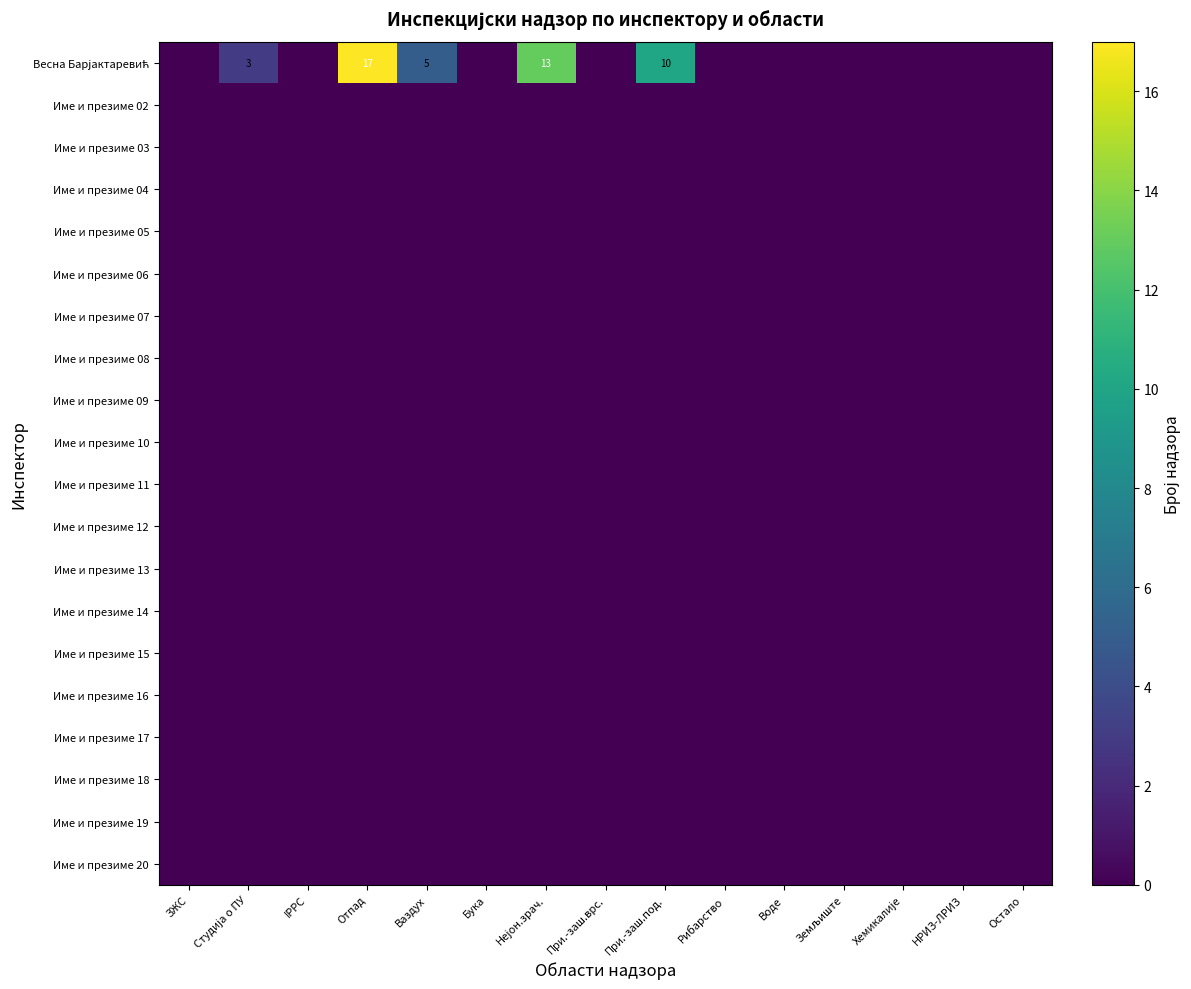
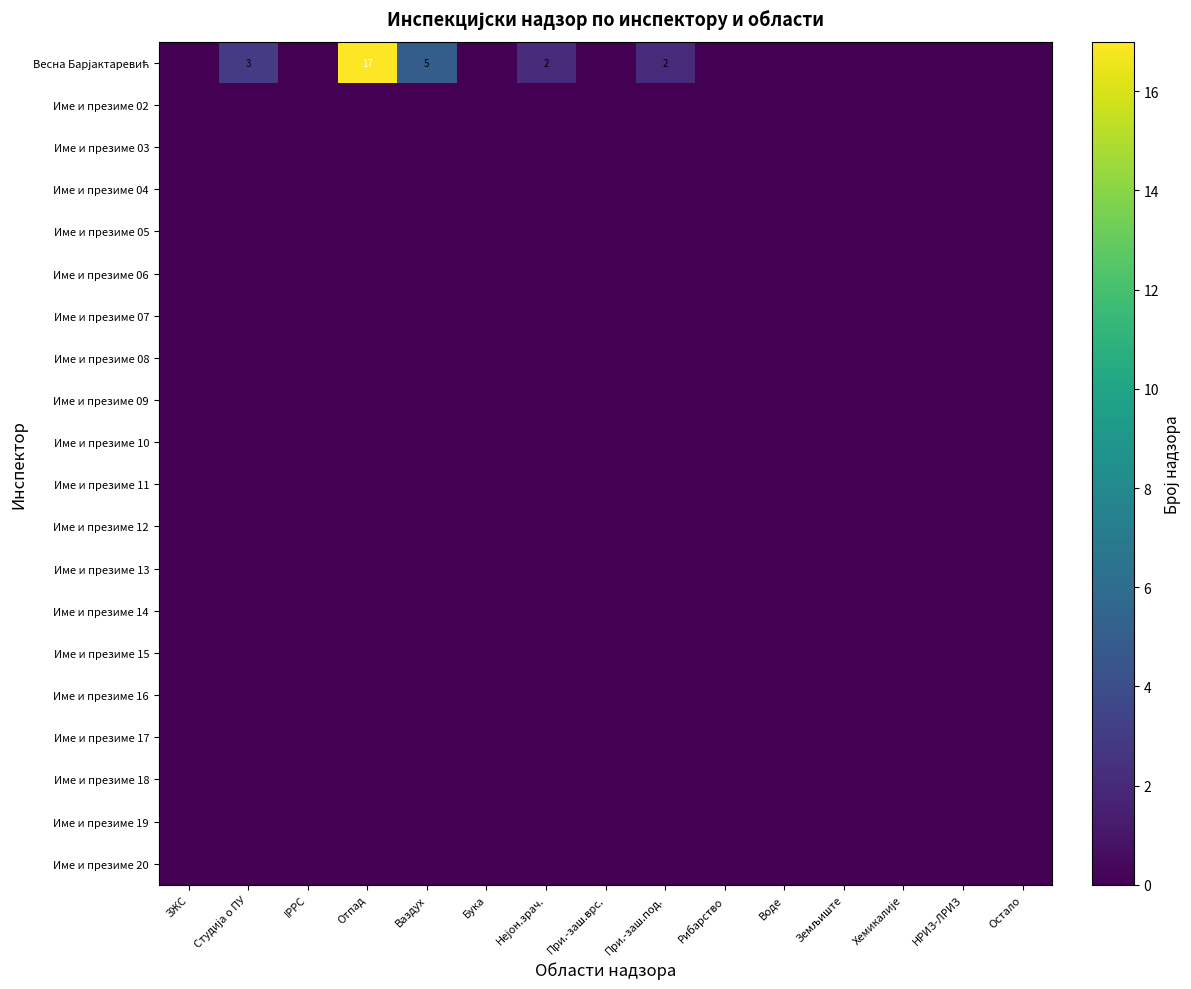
  {
    "Весна Барјактаревић": {
      "Студија о ПУ": 3,
      "Отпад": 17,
      "Ваздух": 5,
-     "Нејон.зрач.": 13,
-     "При.-заш.под.": 10
+     "Нејон.зрач.": 2,
+     "При.-заш.под.": 2
    }
  }
